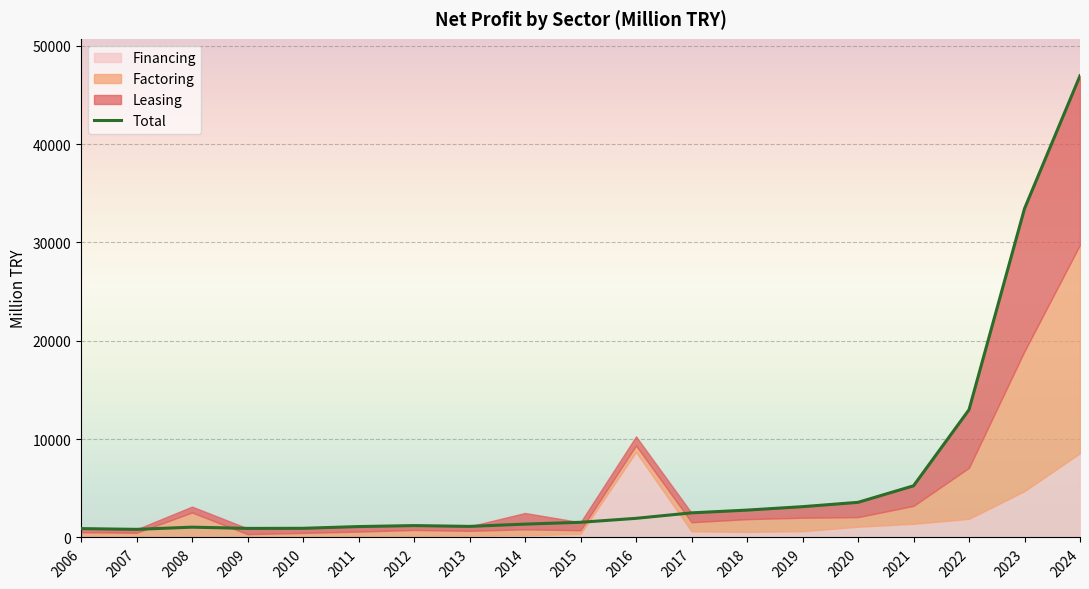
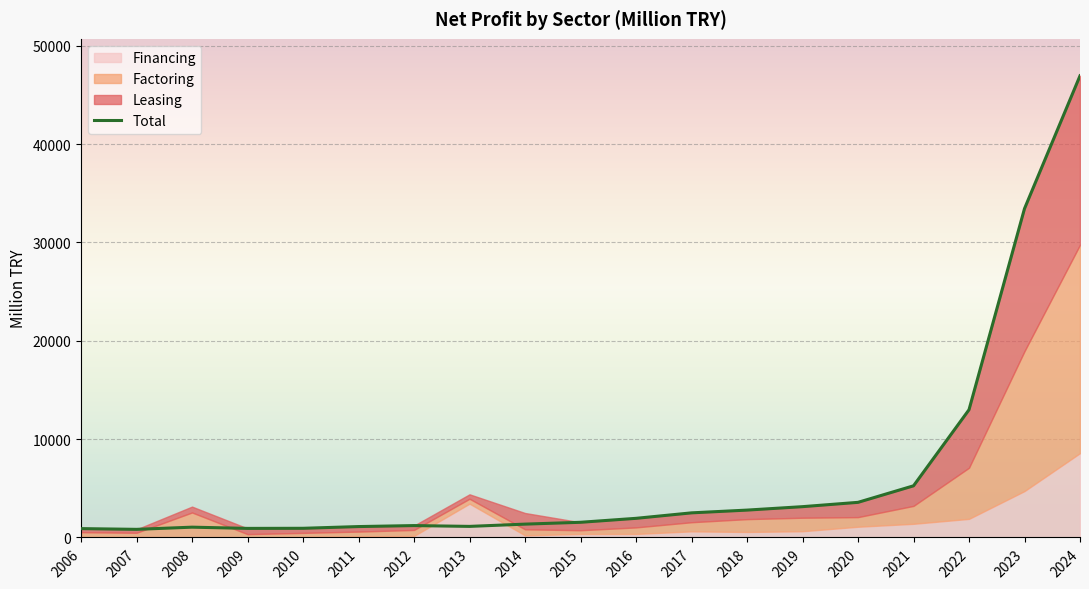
  {
    "Financing": {
-     "2013": 0,
+     "2013": 3000,
      "2015": 0,
-     "2016": 9000,
+     "2016": 0,
      "2017": 1000,
      "2018": 1000,
      "2019": 1000,
      "2020": 1000,
      "2021": 1000,
      "2022": 2000,
      "2023": 5000,
      "2024": 9000
    },
    "Factoring": {
      "2006": 0,
      "2007": 0,
      "2008": 3000,
      "2009": 0,
      "2010": 0,
      "2011": 0,
      "2012": 1000,
      "2013": 0,
      "2014": 1000,
      "2015": 0,
      "2016": 1000,
      "2017": 1000,
      "2018": 1000,
      "2019": 1000,
      "2020": 1000,
      "2021": 2000,
      "2022": 5000,
      "2023": 14000,
      "2024": 21000
    },
    "Leasing": {
      "2008": 1000,
      "2014": 2000
    },
    "Total": {
      "2008": 1000,
      "2014": 1000
    }
  }
